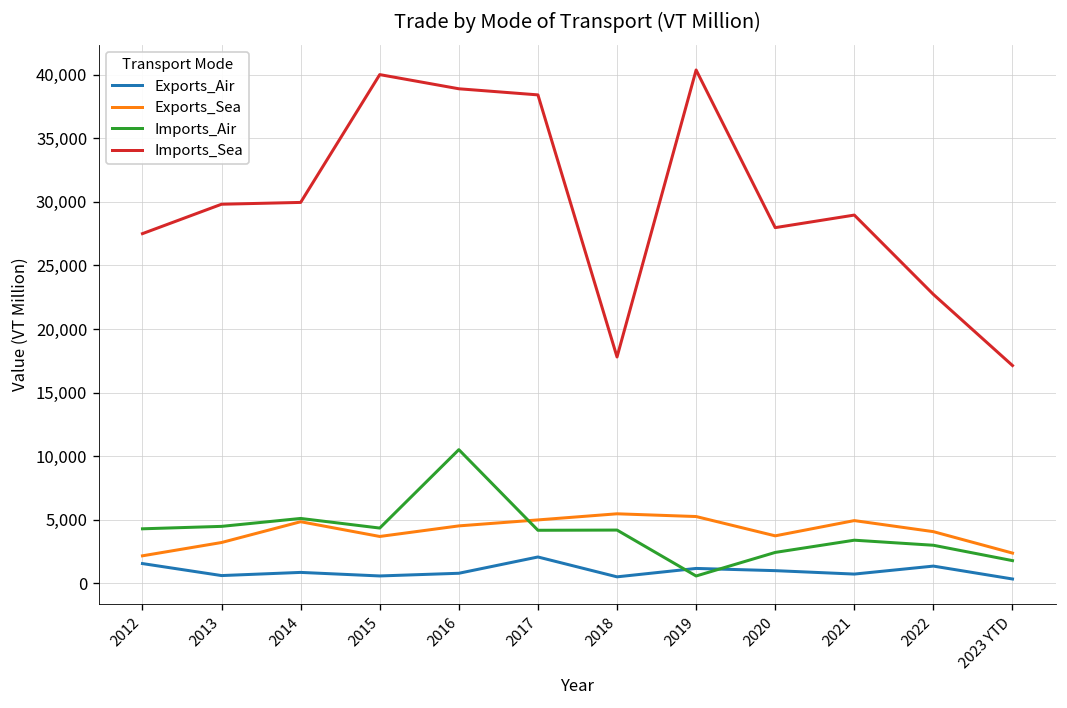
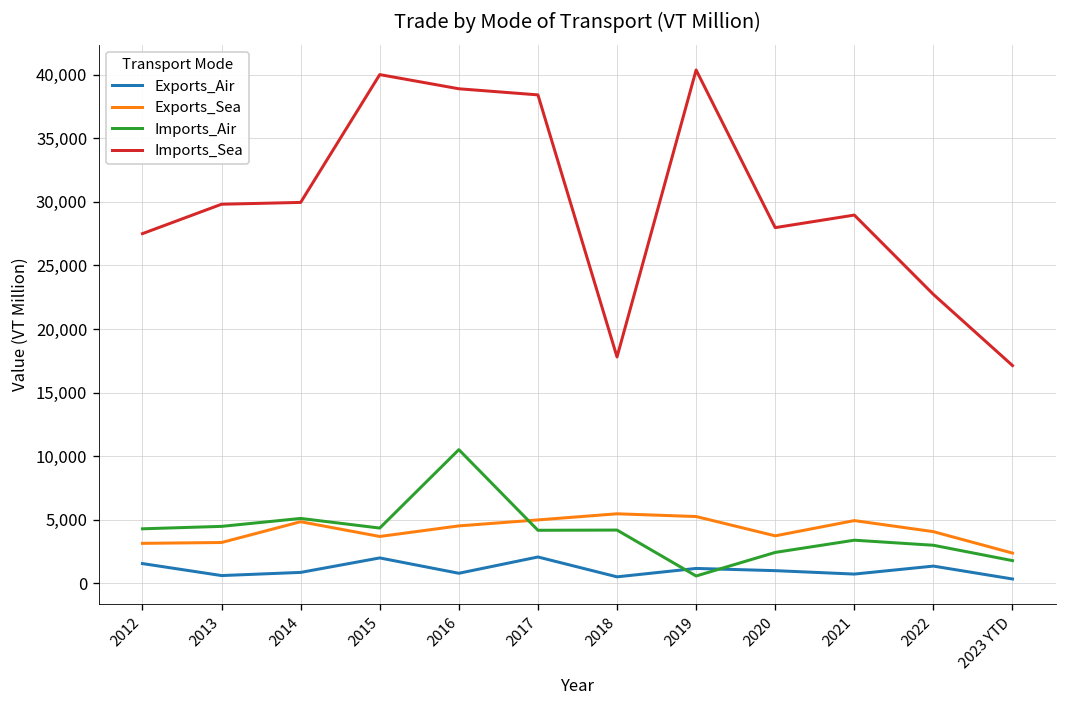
  {
    "Exports_Air": {
      "2012": "1,500",
      "2013": "600",
      "2014": "900",
-     "2015": "600",
+     "2015": "2,000",
      "2016": "800",
      "2017": "2,100",
      "2018": "500",
      "2019": "1,200",
      "2020": "1,000",
      "2021": "700",
      "2022": "1,300",
      "2023 YTD": "300"
    },
    "Exports_Sea": {
-     "2012": "2,200",
+     "2012": "3,100",
      "2013": "3,200",
      "2014": "4,800",
      "2015": "3,700",
      "2016": "4,500",
      "2017": "5,000",
      "2018": "5,500",
      "2019": "5,200",
      "2020": "3,700",
      "2021": "4,900",
      "2022": "4,100",
      "2023 YTD": "2,400"
    },
    "Imports_Air": {
      "2012": "4,300",
      "2013": "4,500",
      "2014": "5,100",
      "2015": "4,300",
      "2016": "10,500",
      "2017": "4,200",
      "2018": "4,200",
      "2019": "600",
      "2020": "2,400",
      "2021": "3,400",
      "2022": "3,000",
      "2023 YTD": "1,800"
    },
    "Imports_Sea": {
      "2012": "27,500",
      "2013": "29,800",
      "2014": "30,000",
      "2015": "40,000",
      "2016": "38,900",
      "2017": "38,400",
      "2018": "17,800",
      "2019": "40,400",
      "2020": "28,000",
      "2021": "29,000",
      "2022": "22,700",
      "2023 YTD": "17,100"
    }
  }
